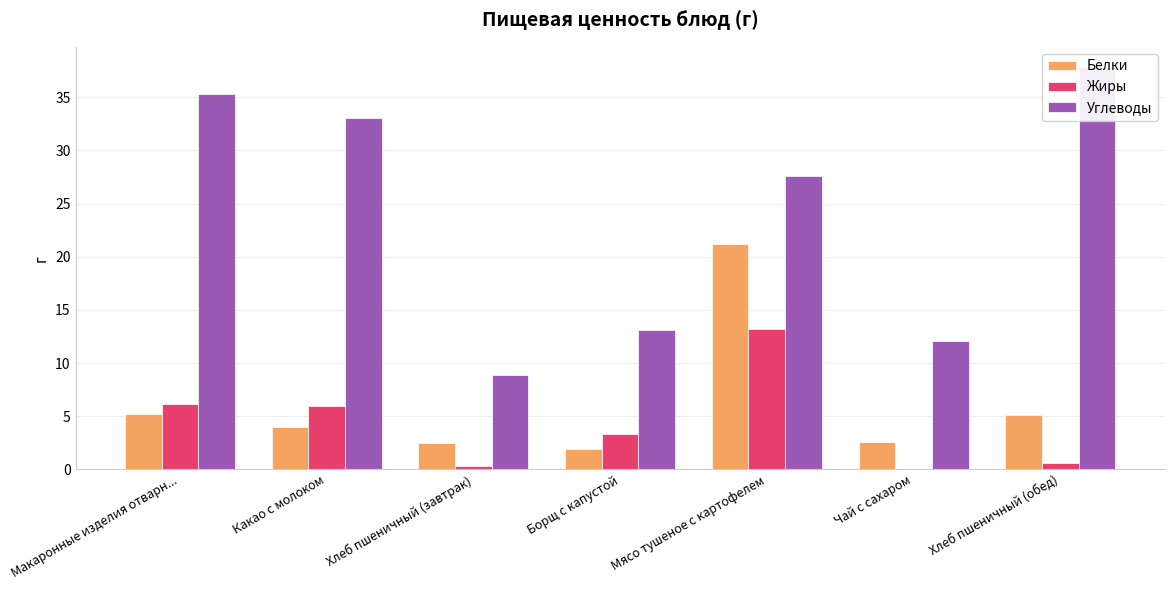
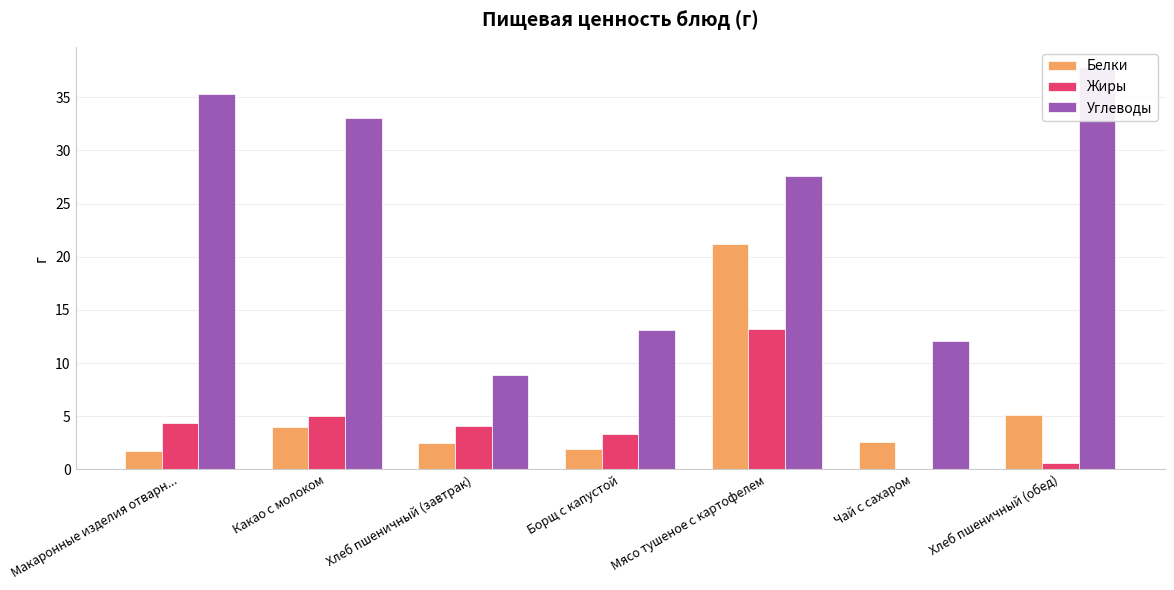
  {
    "Белки": {
-     "Макаронные изделия отварн...": 5.3,
+     "Макаронные изделия отварн...": 1.7,
      "Какао с молоком": 4.0,
      "Хлеб пшеничный (завтрак)": 2.5,
      "Борщ с капустой": 1.9,
      "Мясо тушеное с картофелем": 21.2,
      "Чай с сахаром": 2.6,
      "Хлеб пшеничный (обед)": 5.1
    },
    "Жиры": {
-     "Макаронные изделия отварн...": 6.2,
-     "Какао с молоком": 6,
-     "Хлеб пшеничный (завтрак)": 0.4,
+     "Макаронные изделия отварн...": 4.4,
+     "Какао с молоком": 5,
+     "Хлеб пшеничный (завтрак)": 4.1,
      "Борщ с капустой": 3.3,
      "Мясо тушеное с картофелем": 13.2,
      "Чай с сахаром": 0.0,
      "Хлеб пшеничный (обед)": 0.6
    },
    "Углеводы": {
      "Макаронные изделия отварн...": 35.3,
      "Какао с молоком": 33.0,
      "Хлеб пшеничный (завтрак)": 8.9,
      "Борщ с капустой": 13.1,
      "Мясо тушеное с картофелем": 27.6,
      "Чай с сахаром": 12.0
    }
  }
